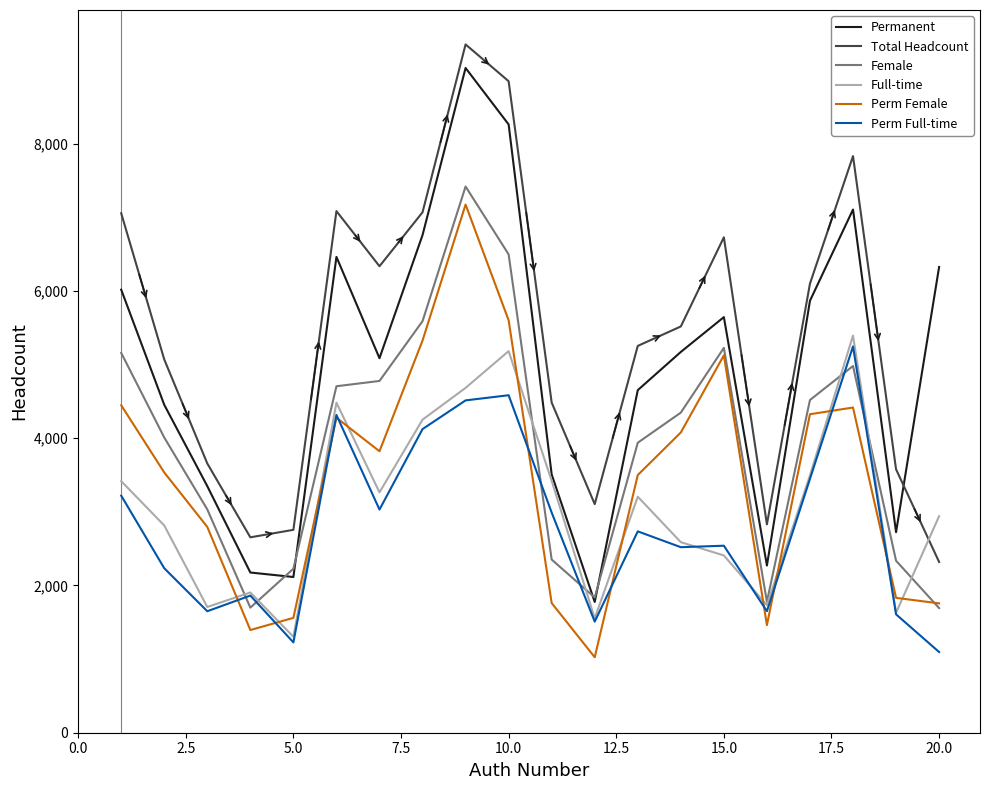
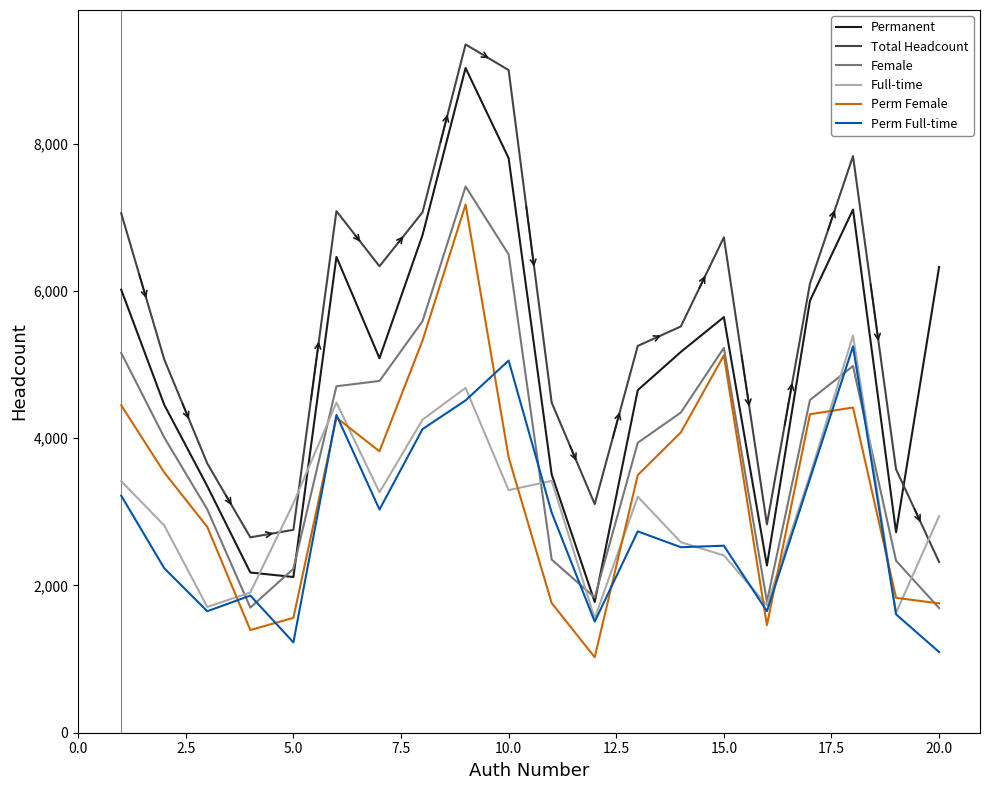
  {
    "Permanent": {
      "5.0": "2,100",
-     "10.0": "8,300",
+     "10.0": "7,800",
      "15.0": "5,600",
      "20.0": "6,300"
    },
    "Total Headcount": {
      "5.0": "2,800",
-     "10.0": "8,800",
+     "10.0": "9,000",
      "15.0": "6,700",
      "20.0": "2,300"
    },
    "Female": {
      "5.0": "2,200",
      "10.0": "6,500",
      "15.0": "5,200",
      "20.0": "1,700"
    },
    "Full-time": {
-     "5.0": "1,300",
-     "10.0": "5,200",
+     "5.0": "3,100",
+     "10.0": "3,300",
      "15.0": "2,400",
      "20.0": "2,900"
    },
    "Perm Female": {
      "5.0": "1,600",
-     "10.0": "5,600",
+     "10.0": "3,700",
      "15.0": "5,100",
      "20.0": "1,800"
    },
    "Perm Full-time": {
      "5.0": "1,200",
-     "10.0": "4,600",
+     "10.0": "5,100",
      "15.0": "2,500",
      "20.0": "1,100"
    }
  }
